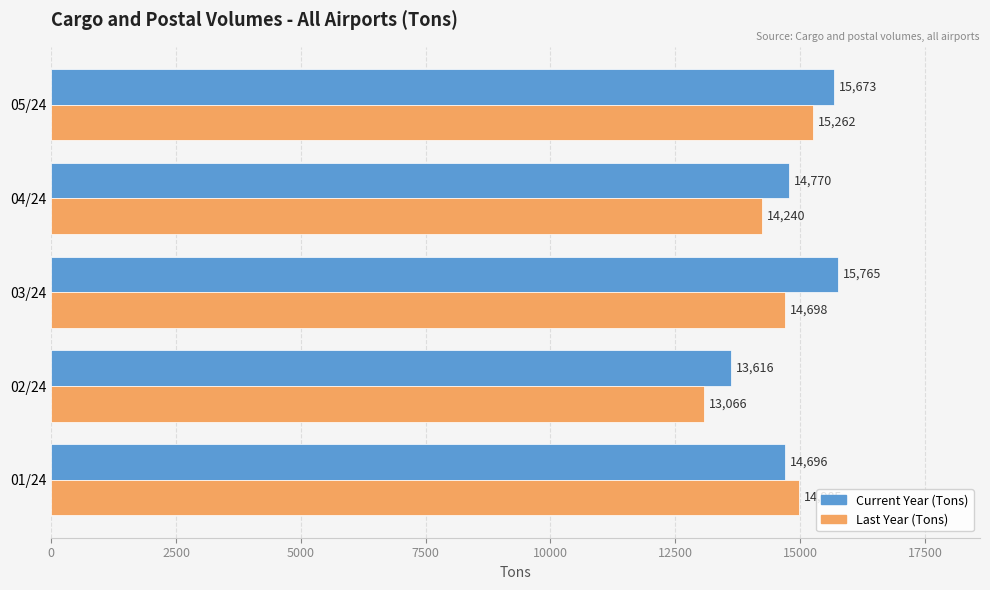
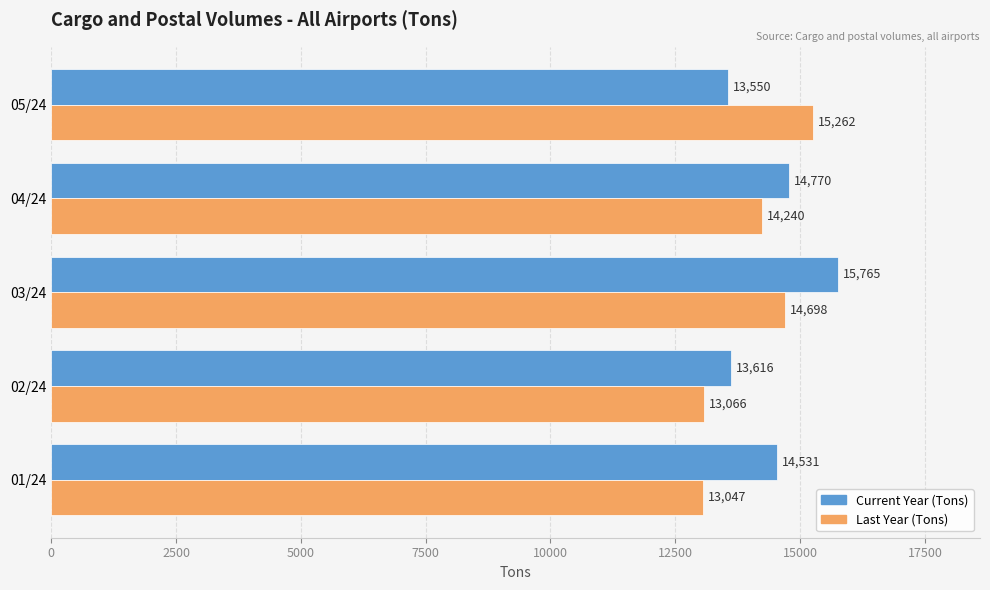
  {
    "Current Year (Tons)": {
-     "05/24": "15,673",
+     "05/24": "13,550",
      "04/24": "14,770",
      "03/24": "15,765",
      "02/24": "13,616",
-     "01/24": "14,696"
+     "01/24": "14,531"
    },
    "Last Year (Tons)": {
-     "01/24": "15000"
+     "01/24": "13000"
    }
  }
